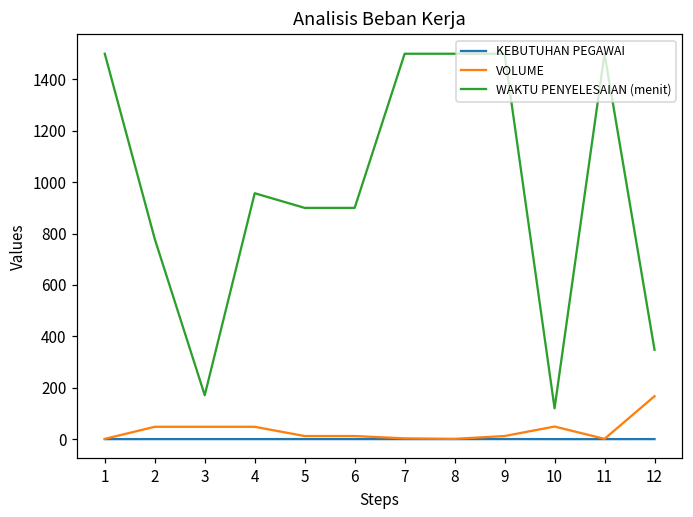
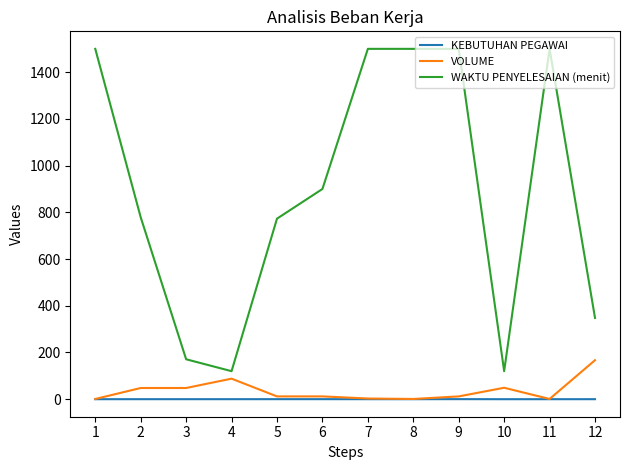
  {
    "KEBUTUHAN PEGAWAI": {
      "2": 0,
      "3": 0,
      "4": 0,
      "5": 0,
      "6": 0,
      "9": 0,
      "10": 0,
      "12": 0
    },
    "VOLUME": {
      "2": 50,
      "3": 50,
-     "4": 50,
+     "4": 90,
      "5": 10,
      "6": 10,
      "9": 10,
      "10": 50,
      "12": 170
    },
    "WAKTU PENYELESAIAN (menit)": {
      "1": 1500,
      "2": 780,
      "3": 170,
-     "4": 960,
-     "5": 900,
+     "4": 120,
+     "5": 770,
      "6": 900,
      "7": 1500,
      "8": 1500,
      "10": 120,
      "12": 350
    }
  }
